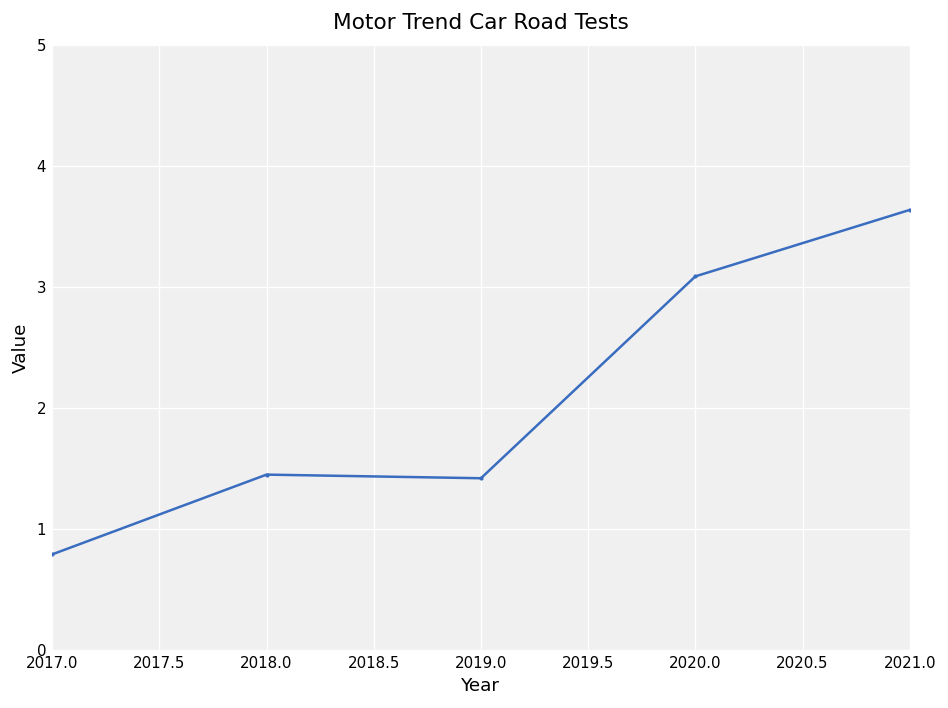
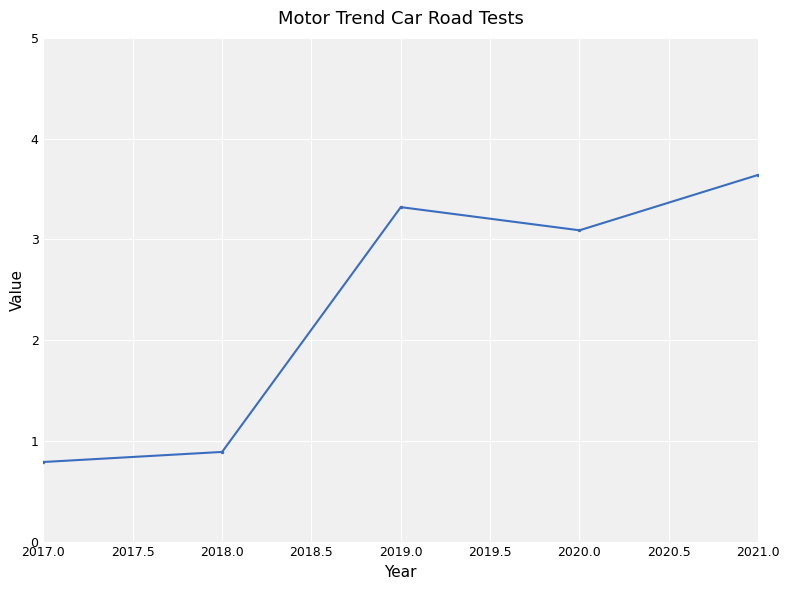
  {
    "2017.0": 0.79,
-   "2018.0": 1.45,
-   "2019.0": 1.42,
+   "2018.0": 0.89,
+   "2019.0": 3.32,
    "2020.0": 3.09,
    "2021.0": 3.64
  }
